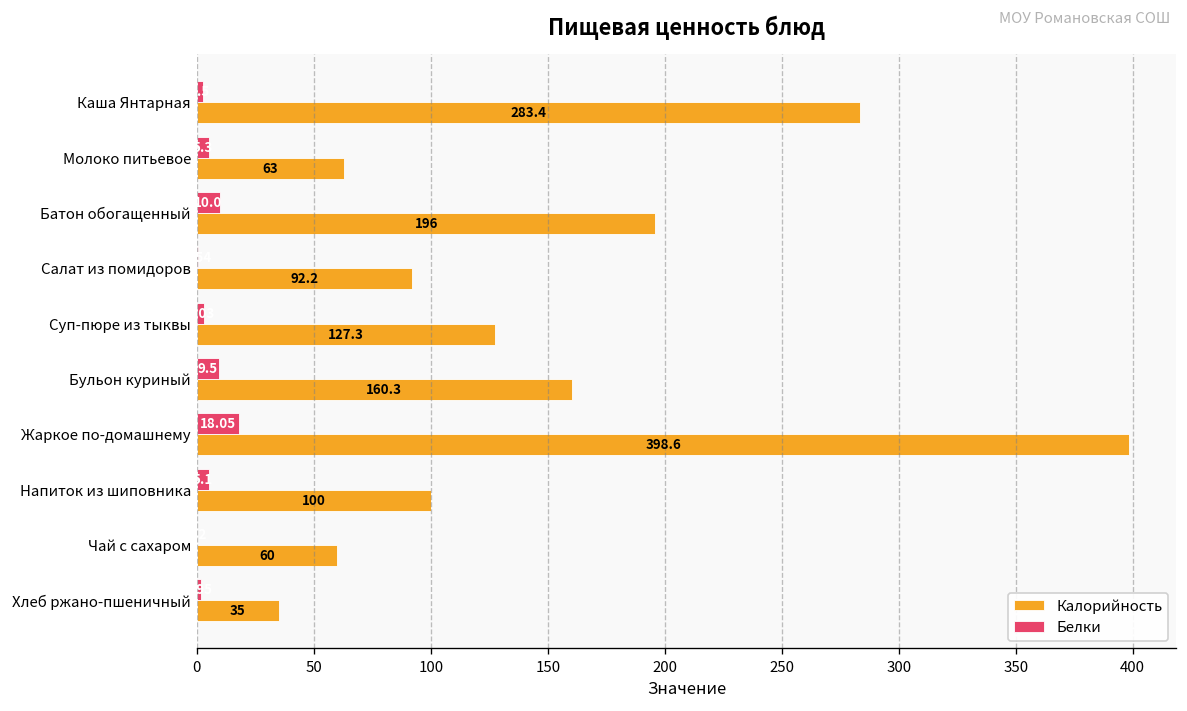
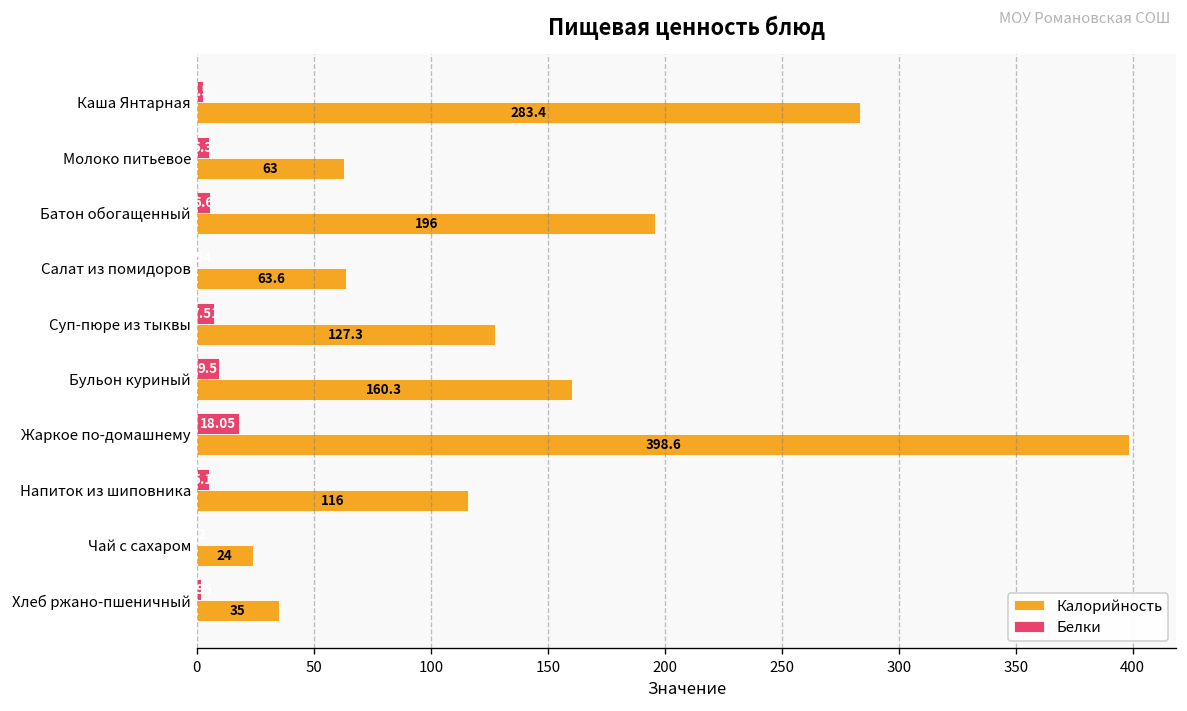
  {
    "Калорийность": {
      "Каша Янтарная": 283.4,
      "Молоко питьевое": 63,
      "Батон обогащенный": 196,
-     "Салат из помидоров": 92.2,
+     "Салат из помидоров": 63.6,
      "Суп-пюре из тыквы": 127.3,
      "Бульон куриный": 160.3,
      "Жаркое по-домашнему": 398.6,
-     "Напиток из шиповника": 100,
-     "Чай с сахаром": 60,
+     "Напиток из шиповника": 116,
+     "Чай с сахаром": 24,
      "Хлеб ржано-пшеничный": 35
    },
    "Белки": {
      "Молоко питьевое": 5.3,
-     "Батон обогащенный": 10.0,
-     "Суп-пюре из тыквы": 3,
+     "Батон обогащенный": 5.6,
+     "Суп-пюре из тыквы": 8,
      "Бульон куриный": 9.5,
      "Жаркое по-домашнему": 18.05
    }
  }
